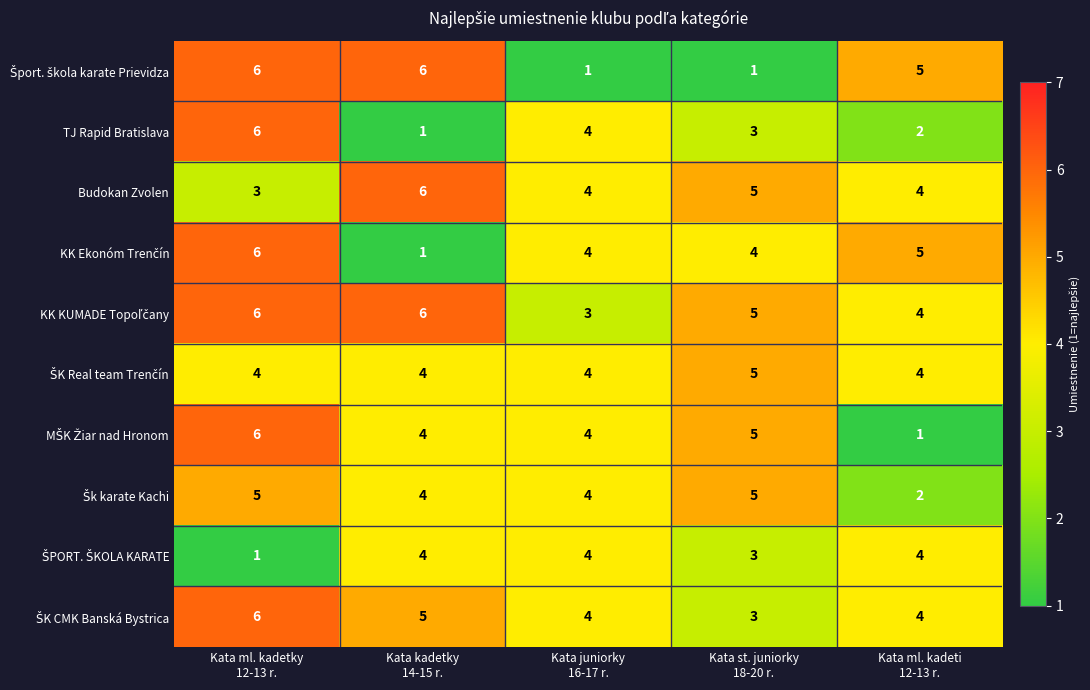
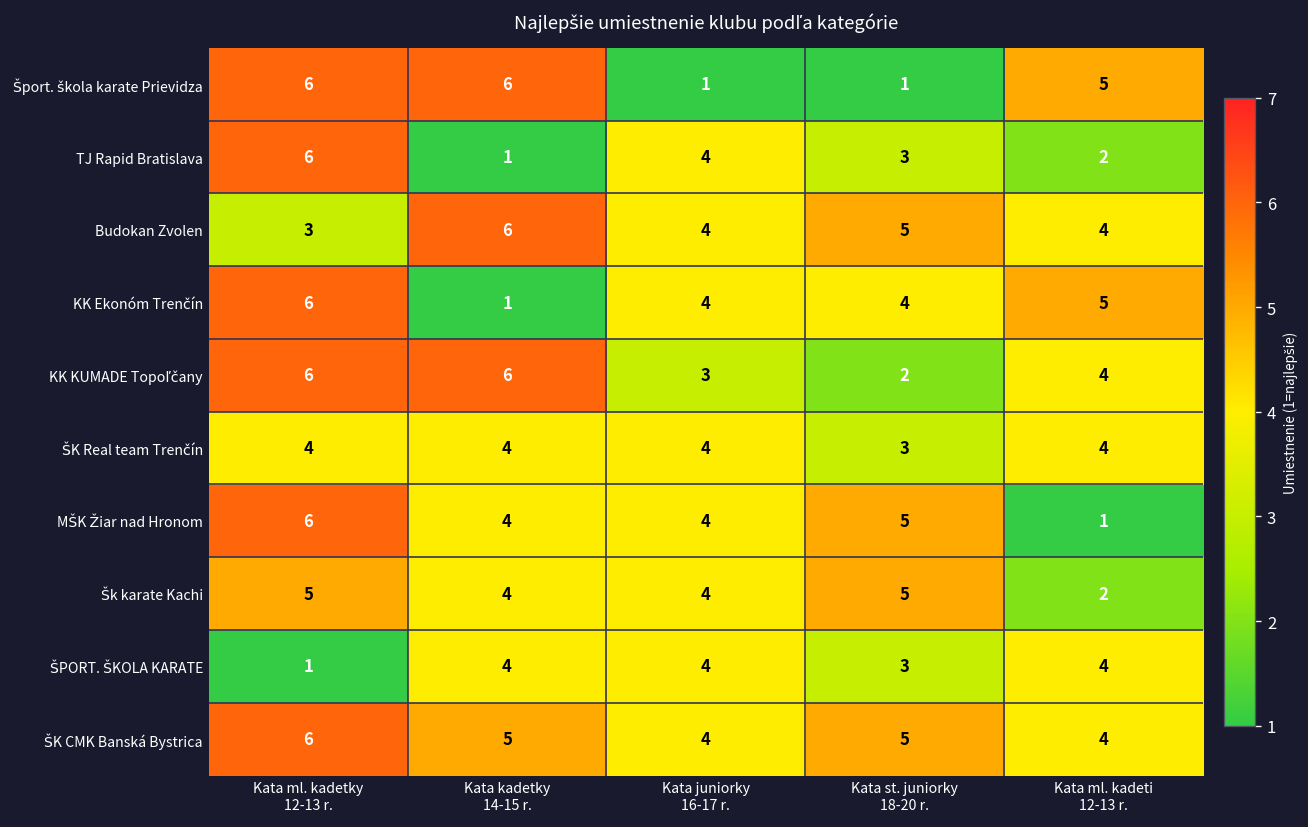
  {
    "Šport. škola karate Prievidza": {
      "Kata ml. kadetky 12-13 r.": 6,
      "Kata kadetky 14-15 r.": 6,
      "Kata juniorky 16-17 r.": 1,
      "Kata st. juniorky 18-20 r.": 1,
      "Kata ml. kadeti 12-13 r.": 5
    },
    "TJ Rapid Bratislava": {
      "Kata ml. kadetky 12-13 r.": 6,
      "Kata kadetky 14-15 r.": 1,
      "Kata juniorky 16-17 r.": 4,
      "Kata st. juniorky 18-20 r.": 3,
      "Kata ml. kadeti 12-13 r.": 2
    },
    "Budokan Zvolen": {
      "Kata ml. kadetky 12-13 r.": 3,
      "Kata kadetky 14-15 r.": 6,
      "Kata juniorky 16-17 r.": 4,
      "Kata st. juniorky 18-20 r.": 5,
      "Kata ml. kadeti 12-13 r.": 4
    },
    "KK Ekonóm Trenčín": {
      "Kata ml. kadetky 12-13 r.": 6,
      "Kata kadetky 14-15 r.": 1,
      "Kata juniorky 16-17 r.": 4,
      "Kata st. juniorky 18-20 r.": 4,
      "Kata ml. kadeti 12-13 r.": 5
    },
    "KK KUMADE Topoľčany": {
      "Kata ml. kadetky 12-13 r.": 6,
      "Kata kadetky 14-15 r.": 6,
      "Kata juniorky 16-17 r.": 3,
-     "Kata st. juniorky 18-20 r.": 5,
+     "Kata st. juniorky 18-20 r.": 2,
      "Kata ml. kadeti 12-13 r.": 4
    },
    "ŠK Real team Trenčín": {
      "Kata ml. kadetky 12-13 r.": 4,
      "Kata kadetky 14-15 r.": 4,
      "Kata juniorky 16-17 r.": 4,
-     "Kata st. juniorky 18-20 r.": 5,
+     "Kata st. juniorky 18-20 r.": 3,
      "Kata ml. kadeti 12-13 r.": 4
    },
    "MŠK Žiar nad Hronom": {
      "Kata ml. kadetky 12-13 r.": 6,
      "Kata kadetky 14-15 r.": 4,
      "Kata juniorky 16-17 r.": 4,
      "Kata st. juniorky 18-20 r.": 5,
      "Kata ml. kadeti 12-13 r.": 1
    },
    "Šk karate Kachi": {
      "Kata ml. kadetky 12-13 r.": 5,
      "Kata kadetky 14-15 r.": 4,
      "Kata juniorky 16-17 r.": 4,
      "Kata st. juniorky 18-20 r.": 5,
      "Kata ml. kadeti 12-13 r.": 2
    },
    "ŠPORT. ŠKOLA KARATE": {
      "Kata ml. kadetky 12-13 r.": 1,
      "Kata kadetky 14-15 r.": 4,
      "Kata juniorky 16-17 r.": 4,
      "Kata st. juniorky 18-20 r.": 3,
      "Kata ml. kadeti 12-13 r.": 4
    },
    "ŠK CMK Banská Bystrica": {
      "Kata ml. kadetky 12-13 r.": 6,
      "Kata kadetky 14-15 r.": 5,
      "Kata juniorky 16-17 r.": 4,
-     "Kata st. juniorky 18-20 r.": 3,
+     "Kata st. juniorky 18-20 r.": 5,
      "Kata ml. kadeti 12-13 r.": 4
    }
  }
